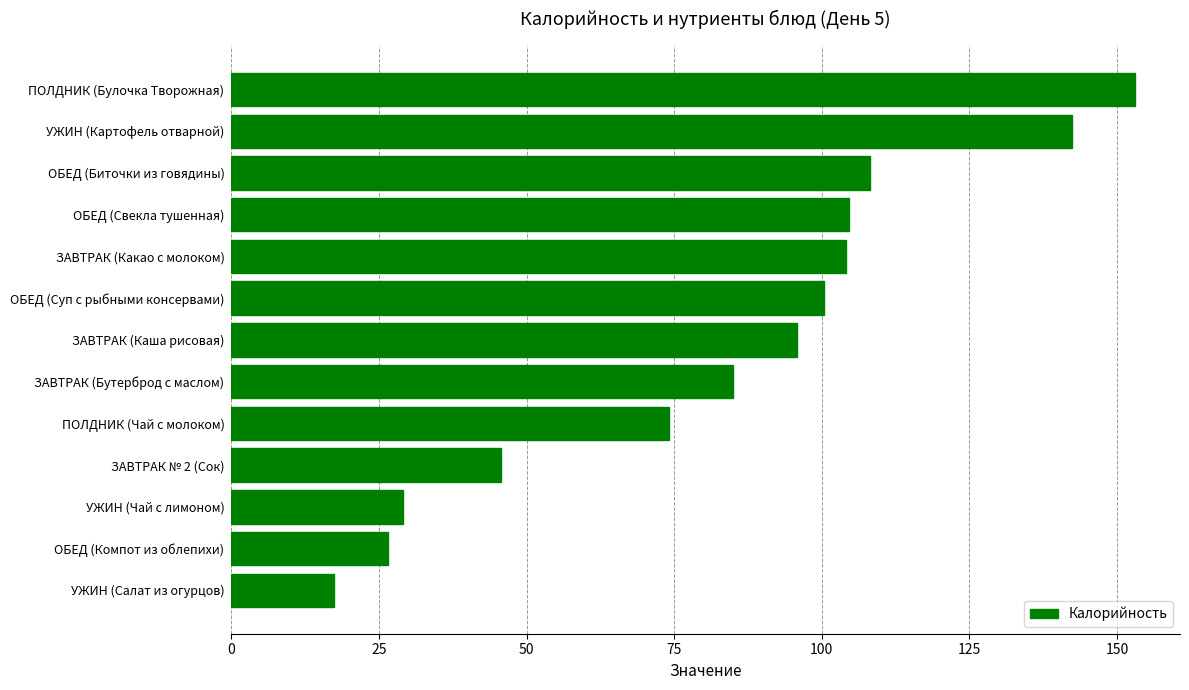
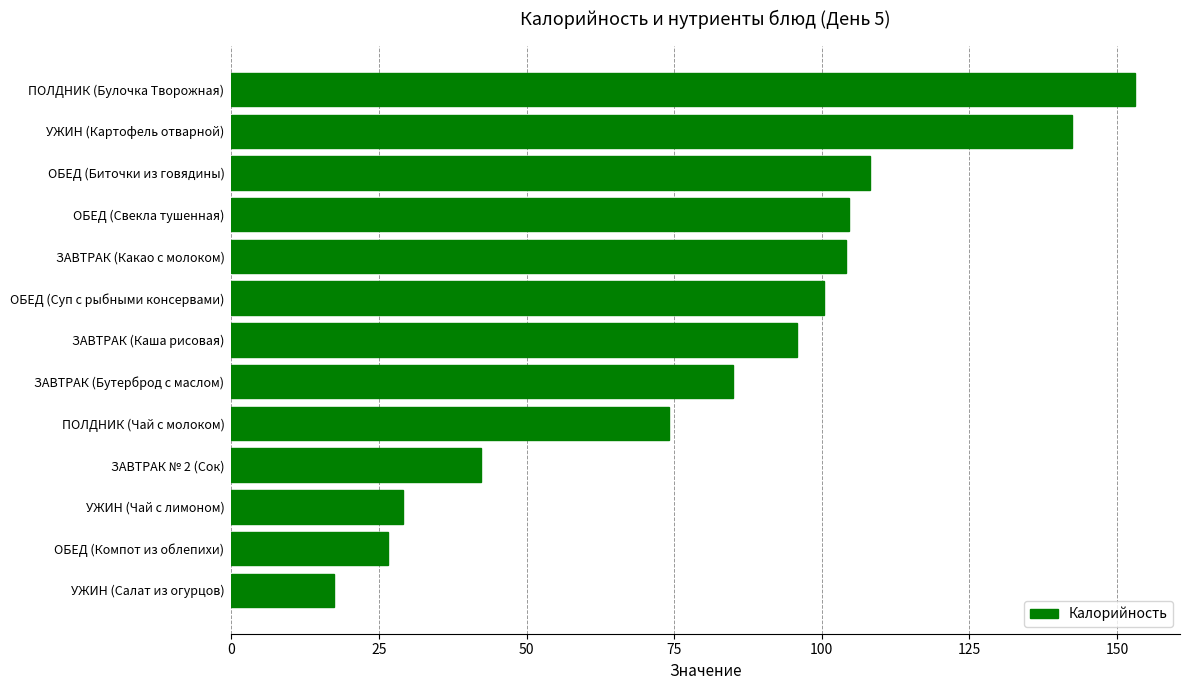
  {
    "ПОЛДНИК (Булочка Творожная)": 153,
    "УЖИН (Картофель отварной)": 142,
    "ОБЕД (Биточки из говядины)": 108,
    "ОБЕД (Свекла тушенная)": 105,
    "ЗАВТРАК (Какао с молоком)": 104,
    "ОБЕД (Суп с рыбными консервами)": 100,
    "ЗАВТРАК (Каша рисовая)": 96,
    "ЗАВТРАК (Бутерброд с маслом)": 85,
    "ПОЛДНИК (Чай с молоком)": 74,
-   "ЗАВТРАК № 2 (Сок)": 46,
+   "ЗАВТРАК № 2 (Сок)": 42,
    "УЖИН (Чай с лимоном)": 29,
    "ОБЕД (Компот из облепихи)": 27,
    "УЖИН (Салат из огурцов)": 17
  }
